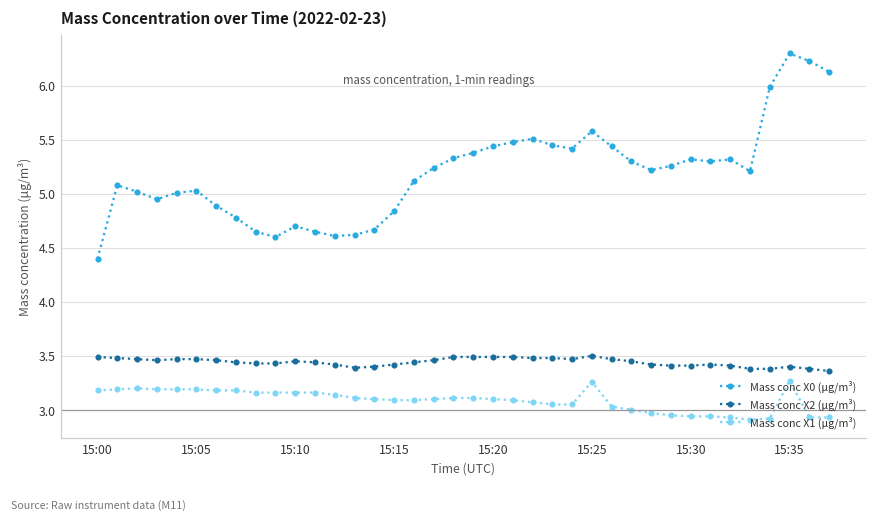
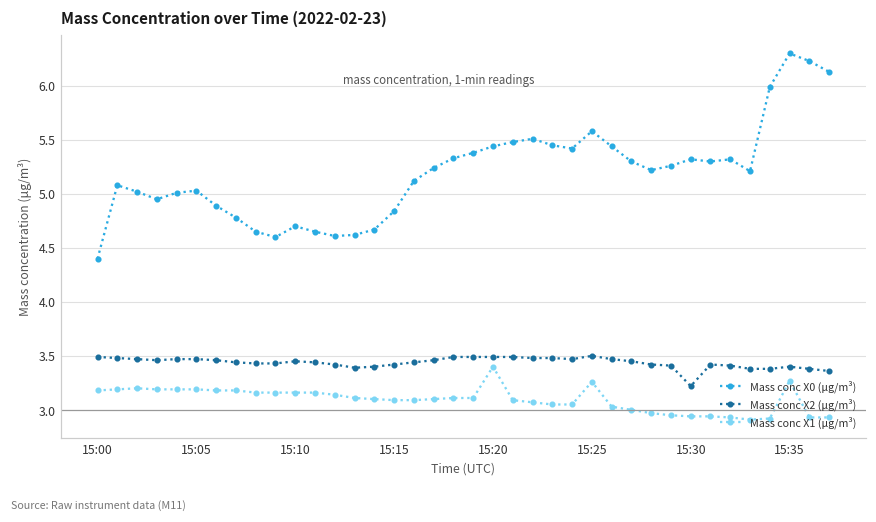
  {
    "Mass conc X0 (μg/m³)": {
      "15:00": 4.4,
      "15:05": 5.0,
      "15:10": 4.7,
      "15:15": 4.8,
      "15:20": 5.4,
      "15:25": 5.6,
      "15:30": 5.3,
      "15:35": 6.3
    },
    "Mass conc X2 (μg/m³)": {
      "15:00": 3.5,
      "15:05": 3.5,
      "15:10": 3.5,
      "15:15": 3.4,
      "15:20": 3.5,
      "15:25": 3.5,
-     "15:30": 3.4,
+     "15:30": 3.2,
      "15:35": 3.4
    },
    "Mass conc X1 (μg/m³)": {
      "15:00": 3.2,
      "15:05": 3.2,
      "15:10": 3.2,
      "15:15": 3.1,
-     "15:20": 3.1,
+     "15:20": 3.4,
      "15:25": 3.3,
      "15:30": 2.9,
      "15:35": 3.3
    }
  }
